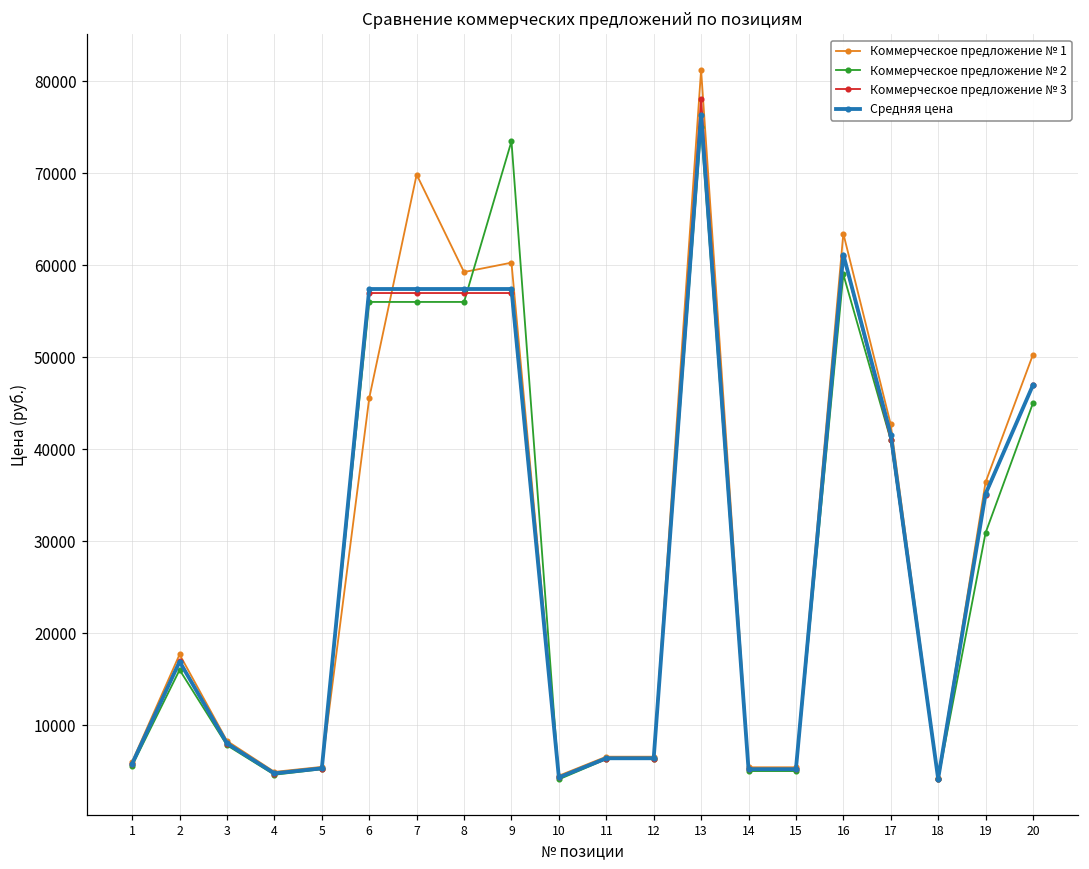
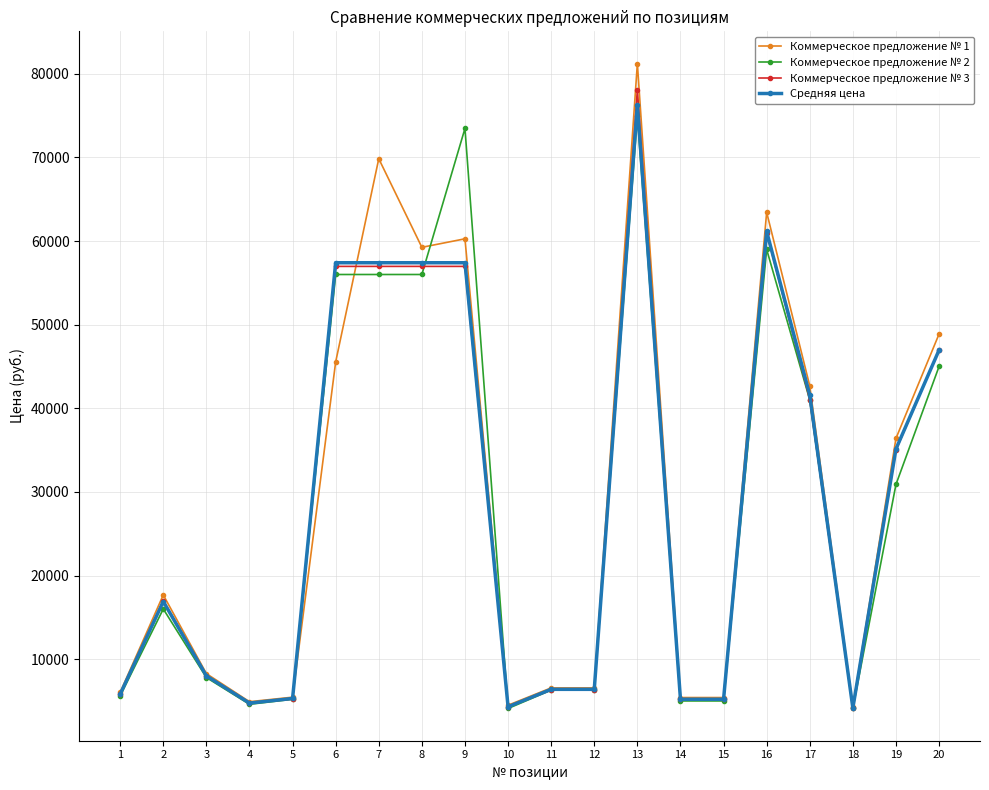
  {
    "Коммерческое предложение № 1": {
      "2": 18000,
      "6": 46000,
      "7": 70000,
      "8": 59000,
      "9": 60000,
      "13": 81000,
      "16": 63000,
      "17": 43000,
      "19": 36000,
-     "20": 50000
+     "20": 49000
    },
    "Коммерческое предложение № 2": {
      "2": 16000,
      "6": 56000,
      "7": 56000,
      "8": 56000,
      "9": 73000,
      "13": 75000,
      "16": 59000,
      "19": 31000,
      "20": 45000
    },
    "Коммерческое предложение № 3": {
      "6": 57000,
      "7": 57000,
      "8": 57000,
      "9": 57000,
      "13": 78000
    },
    "Средняя цена": {
      "6": 57000,
      "7": 57000,
      "8": 57000,
      "9": 57000,
      "13": 76000,
      "17": 42000
    }
  }
